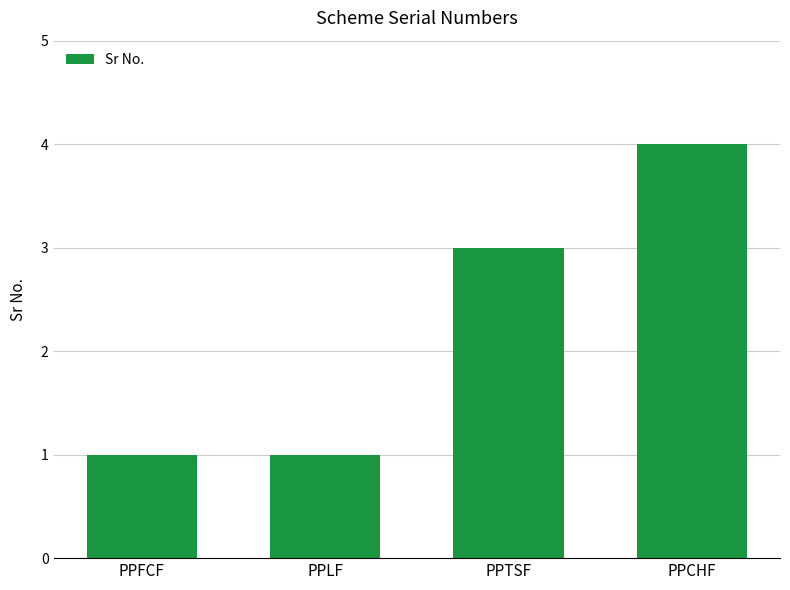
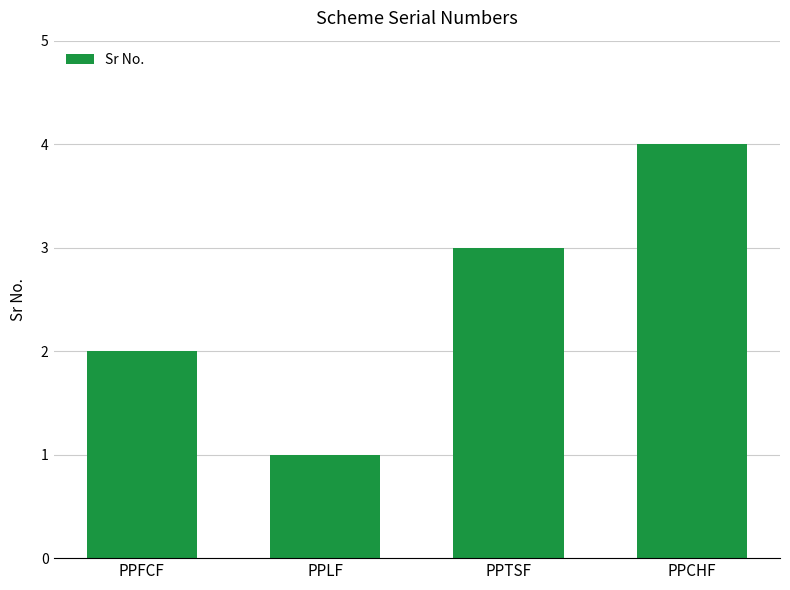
  {
-   "PPFCF": 1,
+   "PPFCF": 2,
    "PPLF": 1,
    "PPTSF": 3,
    "PPCHF": 4
  }
